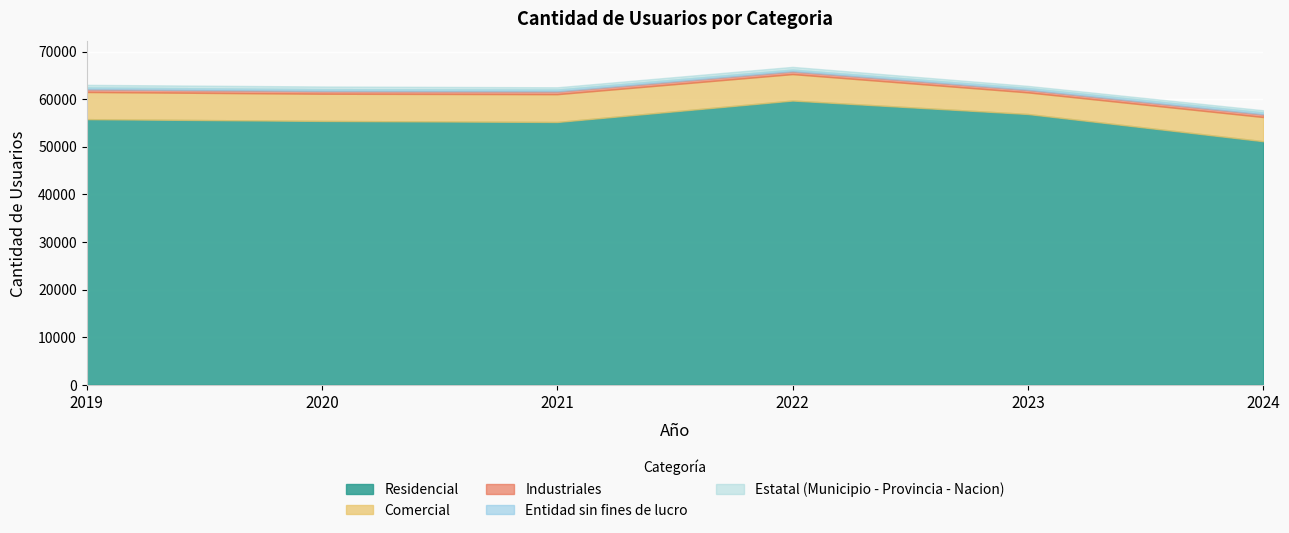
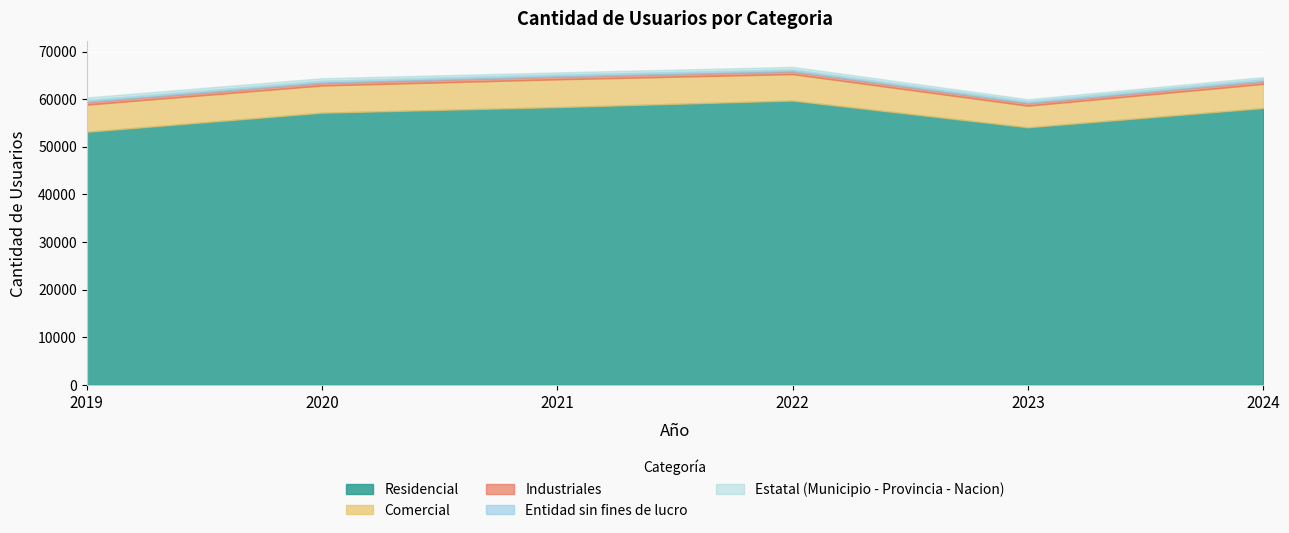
  {
    "Residencial": {
-     "2019": 56000,
-     "2020": 55000,
-     "2021": 55000,
+     "2019": 53000,
+     "2020": 57000,
+     "2021": 58000,
      "2022": 60000,
-     "2023": 57000,
-     "2024": 51000
+     "2023": 54000,
+     "2024": 58000
    },
    "Comercial": {
      "2019": 6000,
      "2020": 6000,
      "2021": 6000,
      "2022": 6000,
      "2023": 5000,
      "2024": 5000
    }
  }
